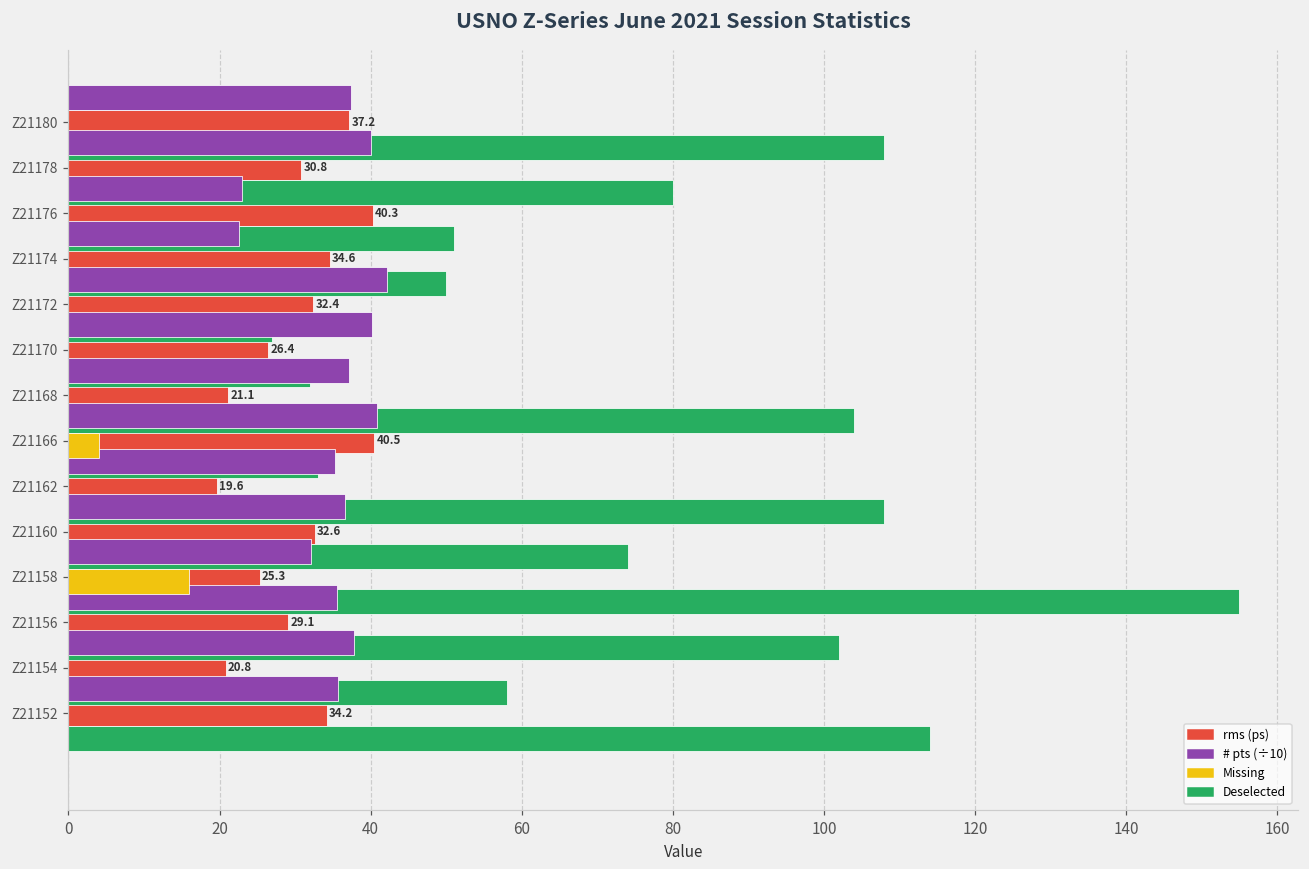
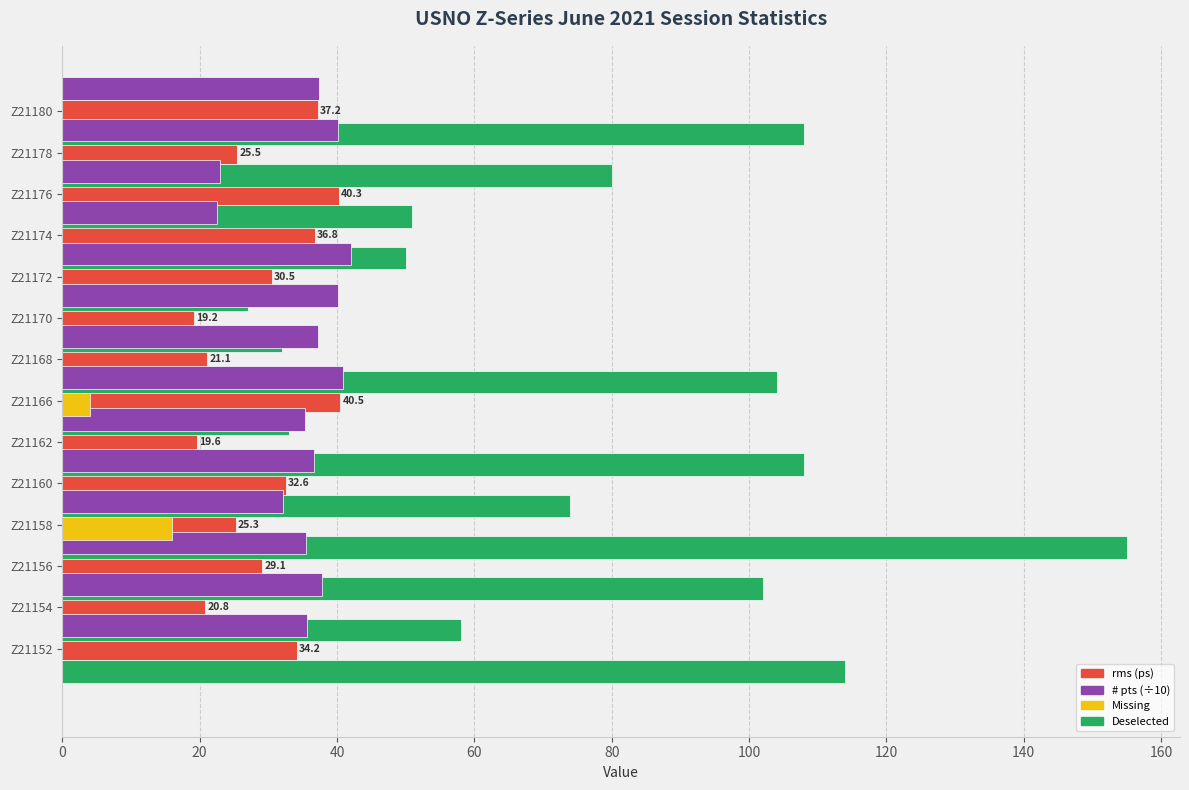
  {
    "rms (ps)": {
      "Z21180": 37.2,
-     "Z21178": 30.8,
+     "Z21178": 25.5,
      "Z21176": 40.3,
-     "Z21174": 34.6,
-     "Z21172": 32.4,
-     "Z21170": 26.4,
+     "Z21174": 36.8,
+     "Z21172": 30.5,
+     "Z21170": 19.2,
      "Z21168": 21.1,
      "Z21166": 40.5,
      "Z21162": 19.6,
      "Z21160": 32.6,
      "Z21158": 25.3,
      "Z21156": 29.1,
      "Z21154": 20.8,
      "Z21152": 34.2
    }
  }
